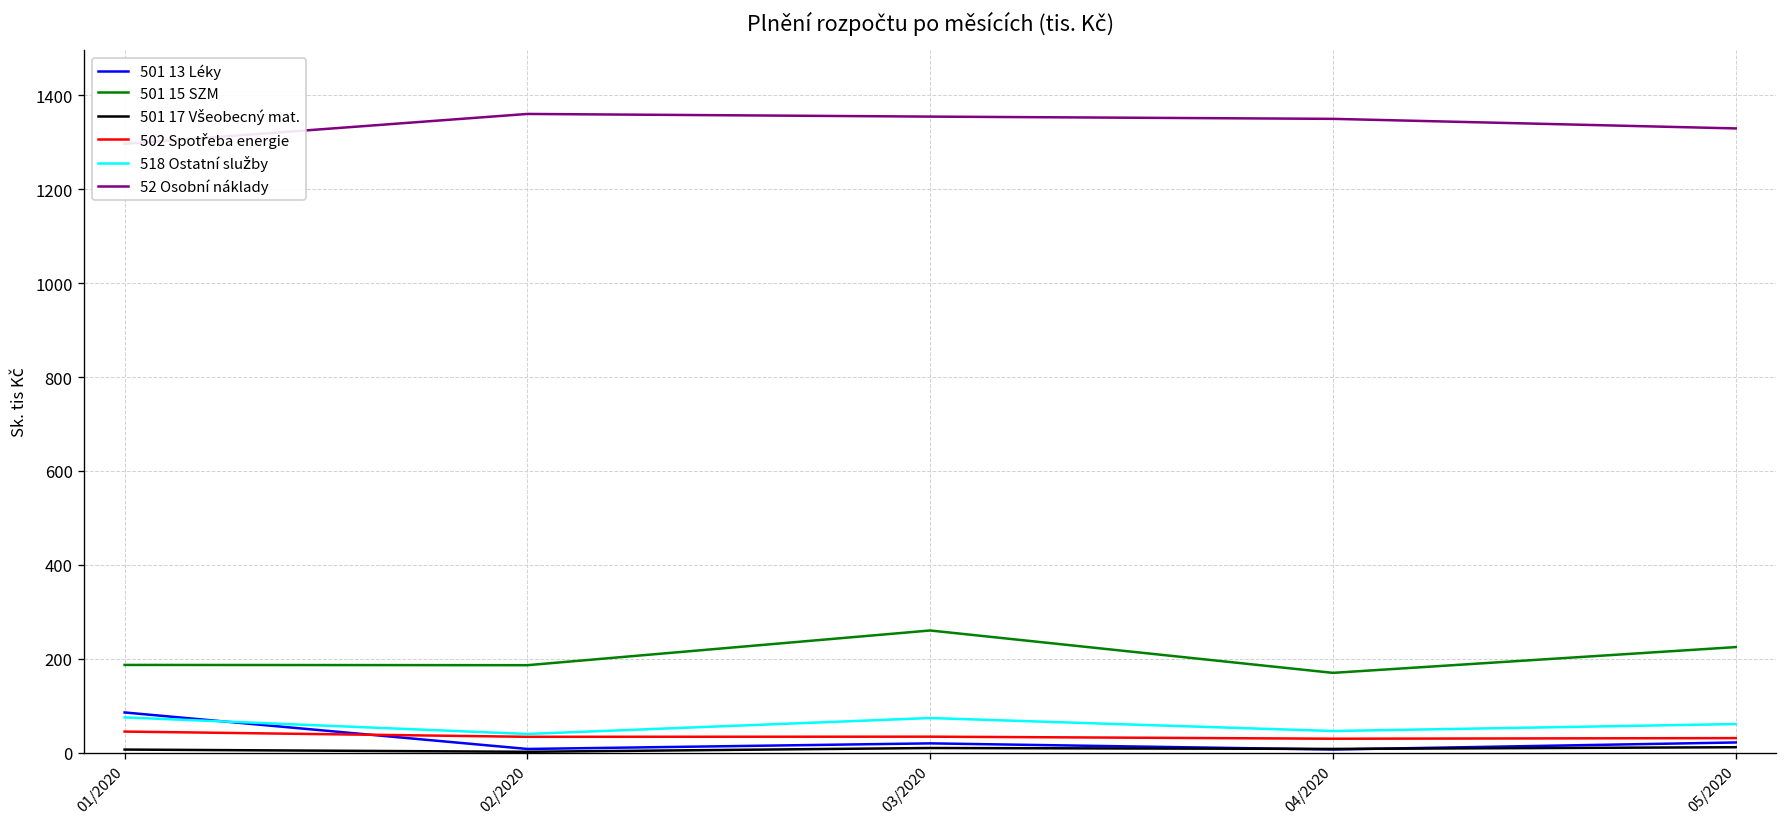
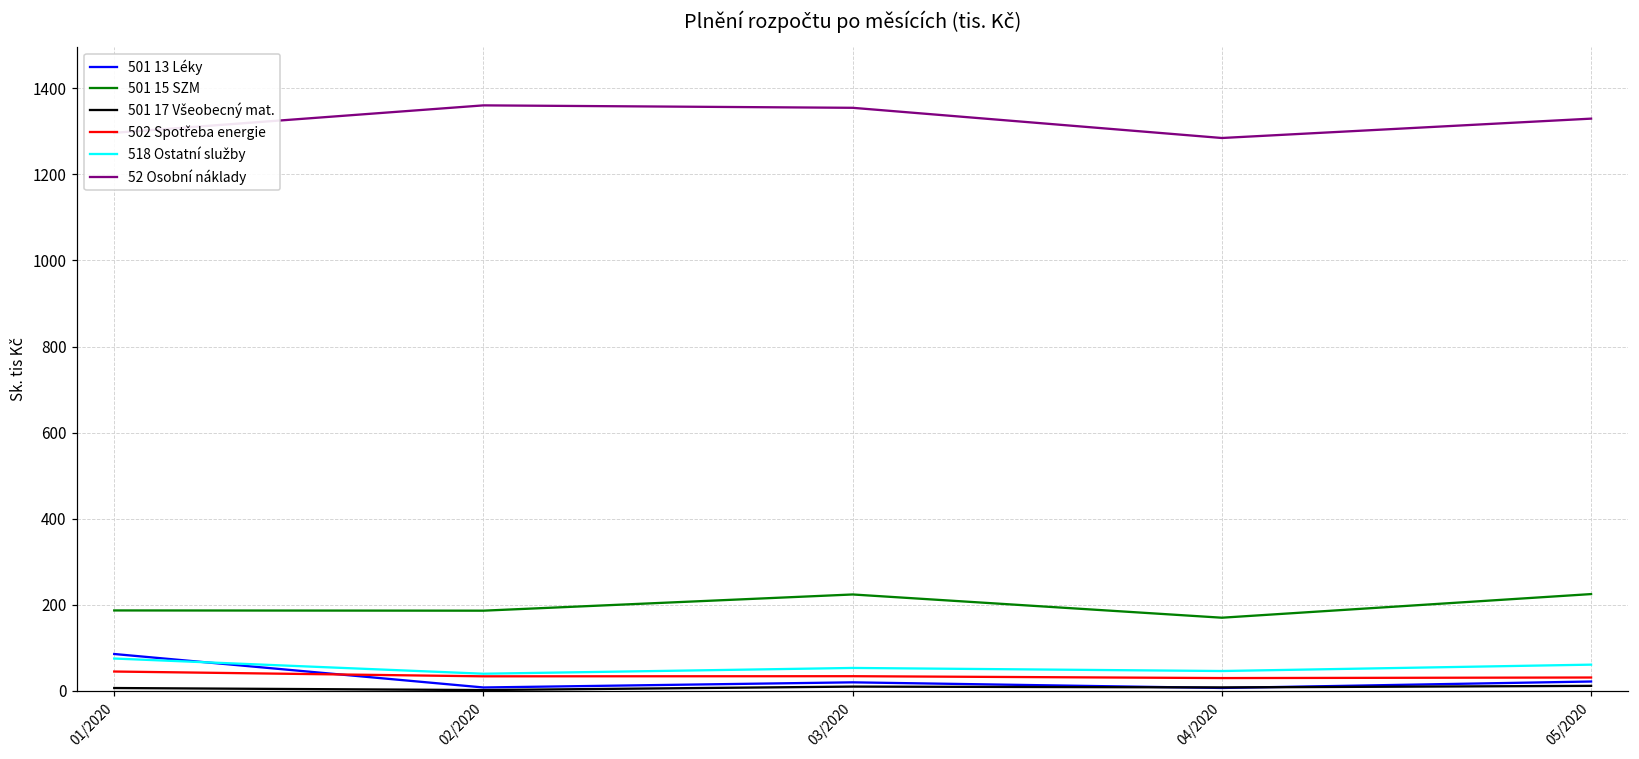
  {
    "501 13 Léky": {
      "01/2020": 90,
      "03/2020": 20,
      "05/2020": 20
    },
    "501 15 SZM": {
      "01/2020": 190,
      "02/2020": 190,
-     "03/2020": 260,
+     "03/2020": 220,
      "04/2020": 170,
      "05/2020": 220
    },
    "501 17 Všeobecný mat.": {
      "01/2020": 10,
      "03/2020": 10,
      "05/2020": 10
    },
    "502 Spotřeba energie": {
      "01/2020": 40,
      "03/2020": 30,
      "04/2020": 30,
      "05/2020": 30
    },
    "518 Ostatní služby": {
      "01/2020": 70,
-     "03/2020": 70,
+     "03/2020": 50,
      "04/2020": 50,
      "05/2020": 60
    },
    "52 Osobní náklady": {
      "02/2020": 1360,
      "03/2020": 1350,
-     "04/2020": 1350,
+     "04/2020": 1280,
      "05/2020": 1330
    }
  }
